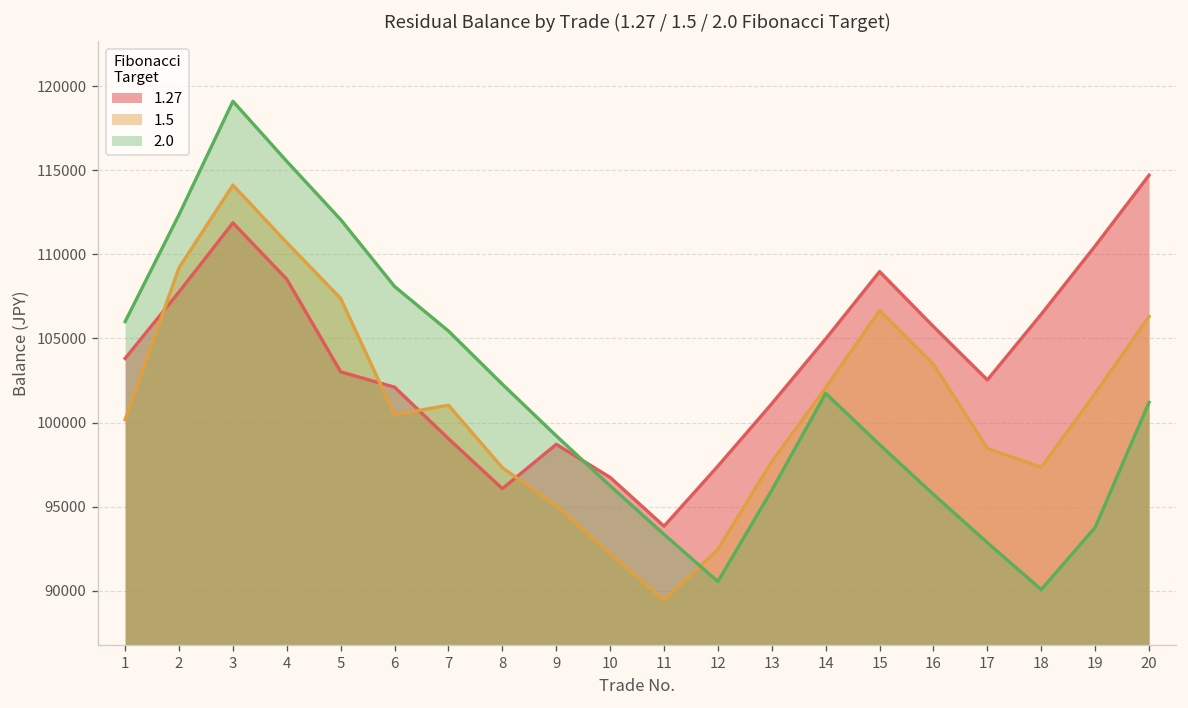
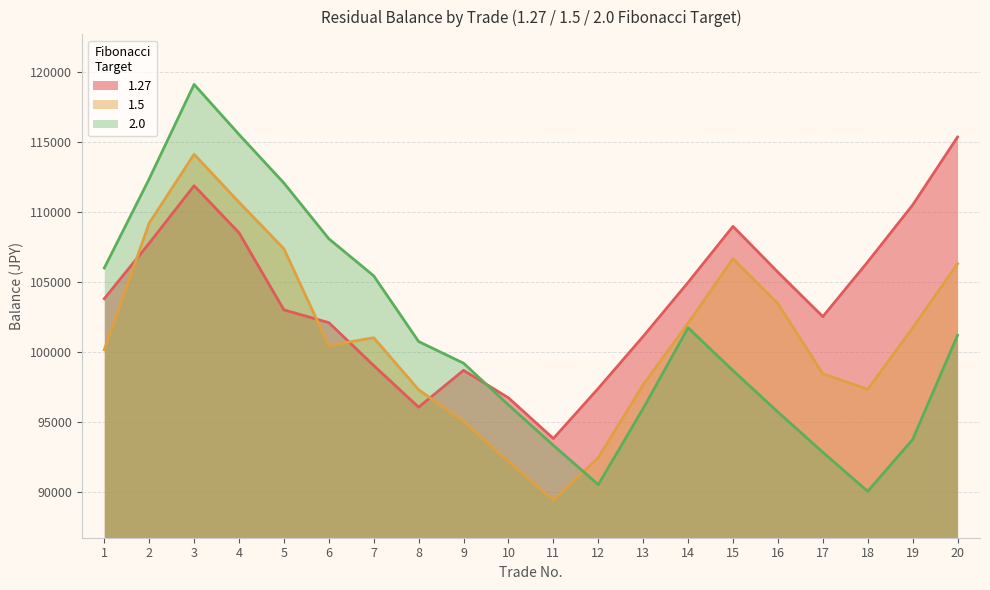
  {
    "1.27": {
      "1": 103800,
      "2": 107800,
      "3": 111900,
      "4": 108500,
      "5": 103000,
      "6": 102100,
      "7": 99000,
      "8": 96100,
      "9": 98700,
      "10": 96700,
      "11": 93800,
      "12": 97400,
      "13": 101100,
      "14": 105000,
      "15": 109000,
      "16": 105700,
      "17": 102500,
      "18": 106400,
      "19": 110500,
-     "20": 114700
+     "20": 115300
    },
    "1.5": {
      "1": 100200,
      "2": 109200,
      "3": 114100,
      "4": 110700,
      "5": 107400,
      "6": 100500,
      "7": 101000,
      "8": 97300,
      "9": 95100,
      "10": 92200,
      "11": 89400,
      "12": 92500,
      "13": 97700,
      "14": 102100,
      "15": 106700,
      "16": 103500,
      "17": 98500,
      "18": 97300,
      "19": 101700,
      "20": 106300
    },
    "2.0": {
      "1": 106000,
      "2": 112400,
      "3": 119100,
      "4": 115500,
      "5": 112100,
      "6": 108100,
      "7": 105400,
-     "8": 102300,
+     "8": 100800,
      "9": 99200,
      "10": 96200,
      "11": 93300,
      "12": 90500,
      "13": 96000,
      "14": 101700,
      "15": 98700,
      "16": 95700,
      "17": 92900,
      "18": 90100,
      "19": 93800,
      "20": 101200
    }
  }
